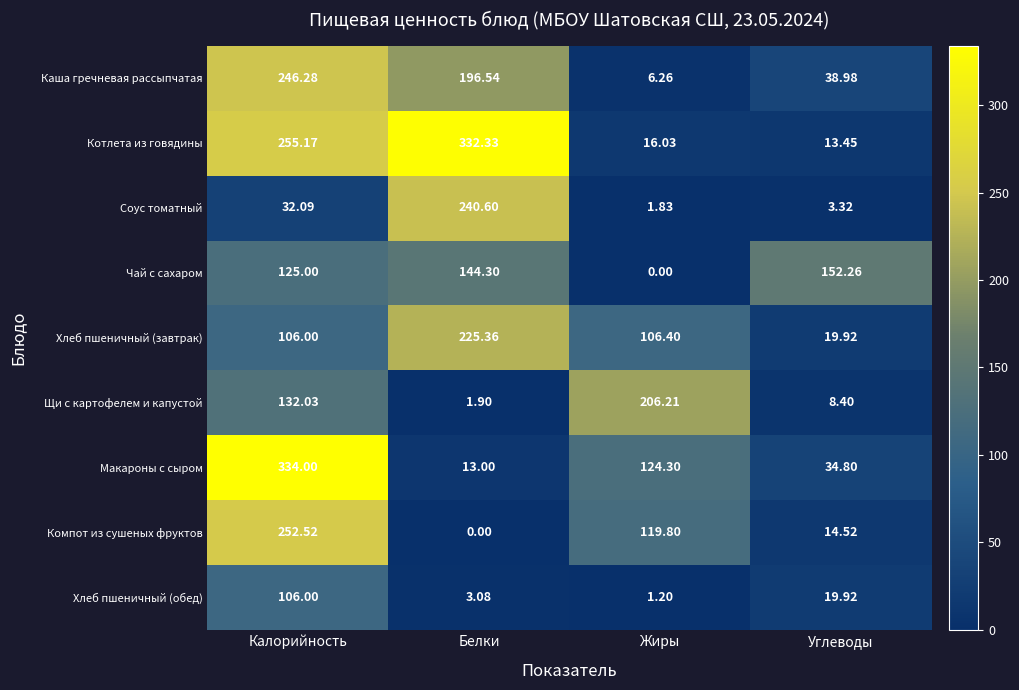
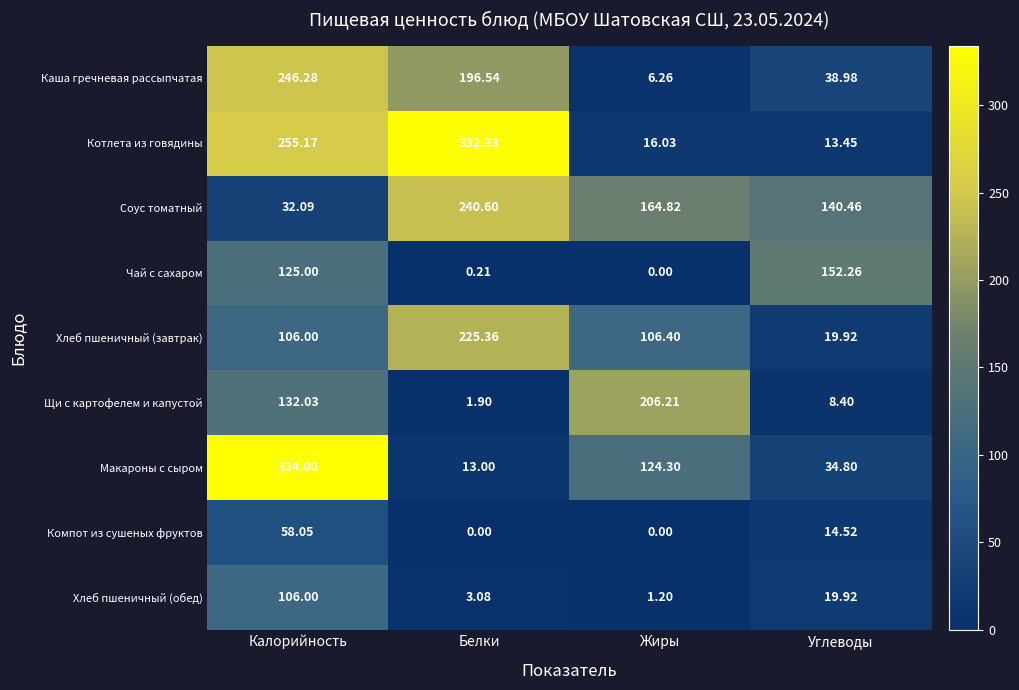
  {
    "Каша гречневая рассыпчатая": {
      "Калорийность": 246.28,
      "Белки": 196.54,
      "Жиры": 6.26,
      "Углеводы": 38.98
    },
    "Котлета из говядины": {
      "Калорийность": 255.17,
      "Белки": 332.33,
      "Жиры": 16.03,
      "Углеводы": 13.45
    },
    "Соус томатный": {
      "Калорийность": 32.09,
      "Белки": 240.60,
-     "Жиры": 1.83,
-     "Углеводы": 3.32
+     "Жиры": 164.82,
+     "Углеводы": 140.46
    },
    "Чай с сахаром": {
      "Калорийность": 125.00,
-     "Белки": 144.30,
+     "Белки": 0.21,
      "Жиры": 0.00,
      "Углеводы": 152.26
    },
    "Хлеб пшеничный (завтрак)": {
      "Калорийность": 106.00,
      "Белки": 225.36,
      "Жиры": 106.40,
      "Углеводы": 19.92
    },
    "Щи с картофелем и капустой": {
      "Калорийность": 132.03,
      "Белки": 1.90,
      "Жиры": 206.21,
      "Углеводы": 8.40
    },
    "Макароны с сыром": {
      "Калорийность": 334.00,
      "Белки": 13.00,
      "Жиры": 124.30,
      "Углеводы": 34.80
    },
    "Компот из сушеных фруктов": {
-     "Калорийность": 252.52,
+     "Калорийность": 58.05,
      "Белки": 0.00,
-     "Жиры": 119.80,
+     "Жиры": 0.00,
      "Углеводы": 14.52
    },
    "Хлеб пшеничный (обед)": {
      "Калорийность": 106.00,
      "Белки": 3.08,
      "Жиры": 1.20,
      "Углеводы": 19.92
    }
  }
